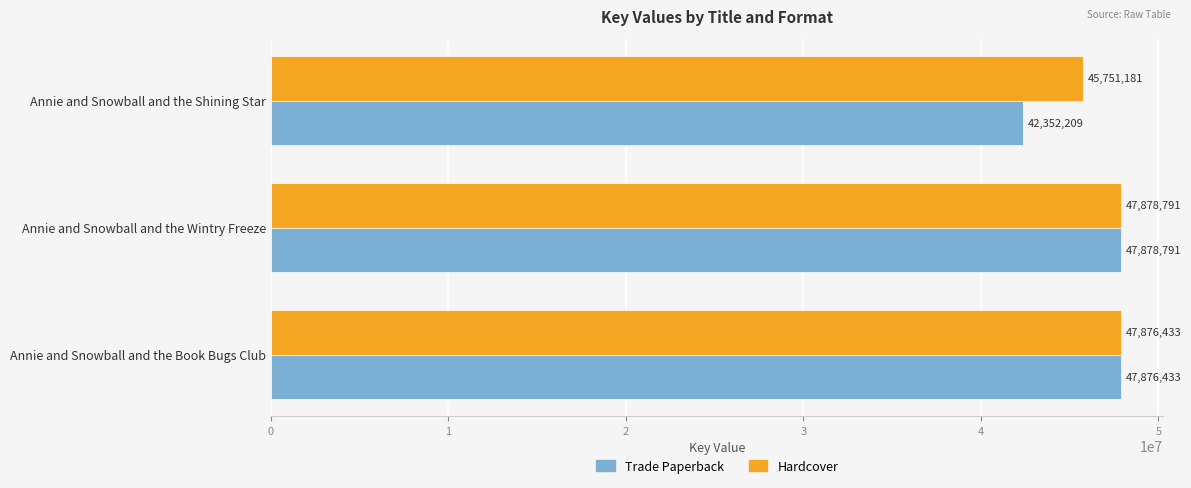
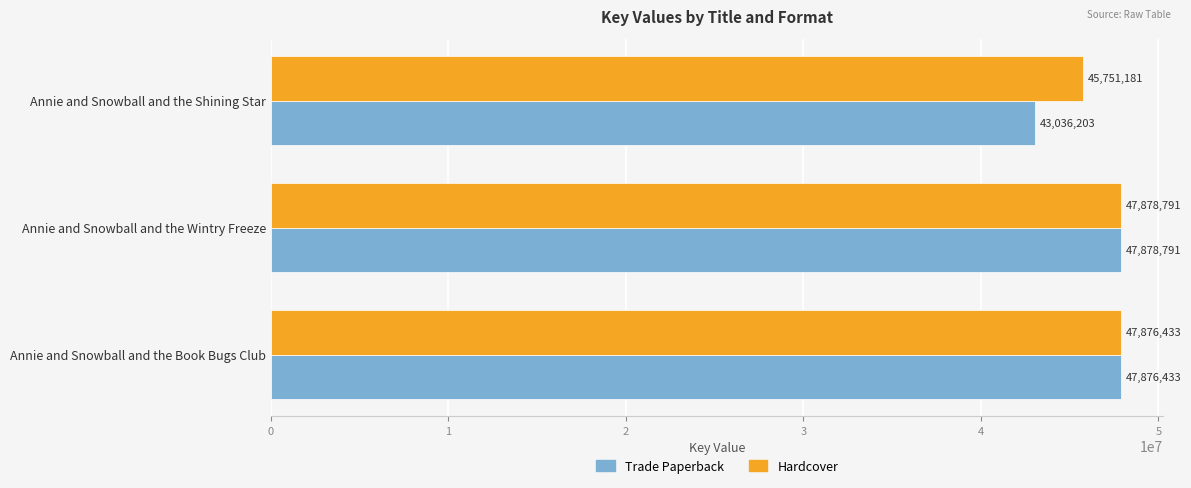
  {
    "Trade Paperback": {
-     "Annie and Snowball and the Shining Star": "42,352,209",
+     "Annie and Snowball and the Shining Star": "43,036,203",
      "Annie and Snowball and the Wintry Freeze": "47,878,791",
      "Annie and Snowball and the Book Bugs Club": "47,876,433"
    },
    "Hardcover": {
      "Annie and Snowball and the Shining Star": "45,751,181",
      "Annie and Snowball and the Wintry Freeze": "47,878,791",
      "Annie and Snowball and the Book Bugs Club": "47,876,433"
    }
  }
